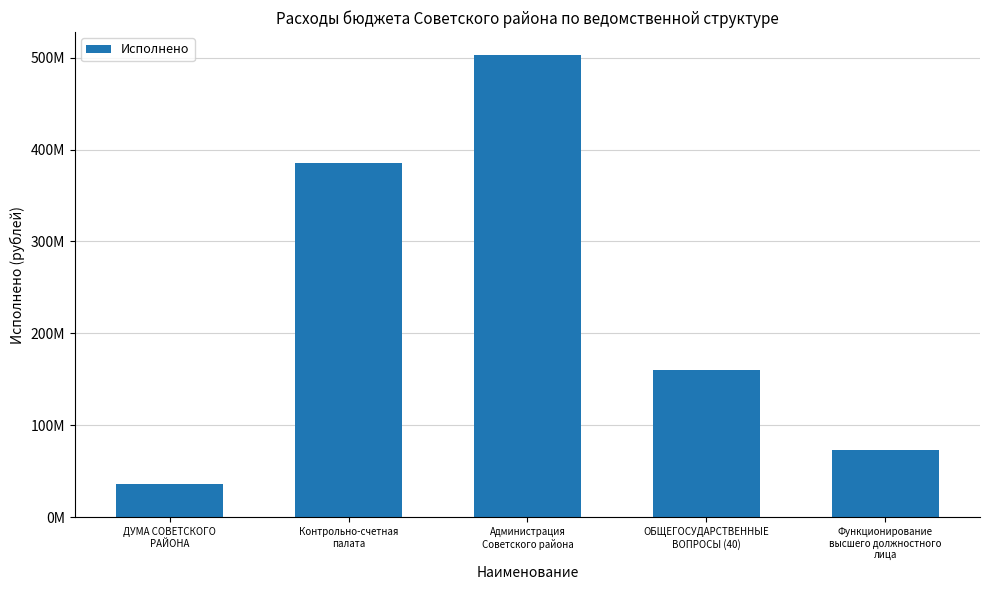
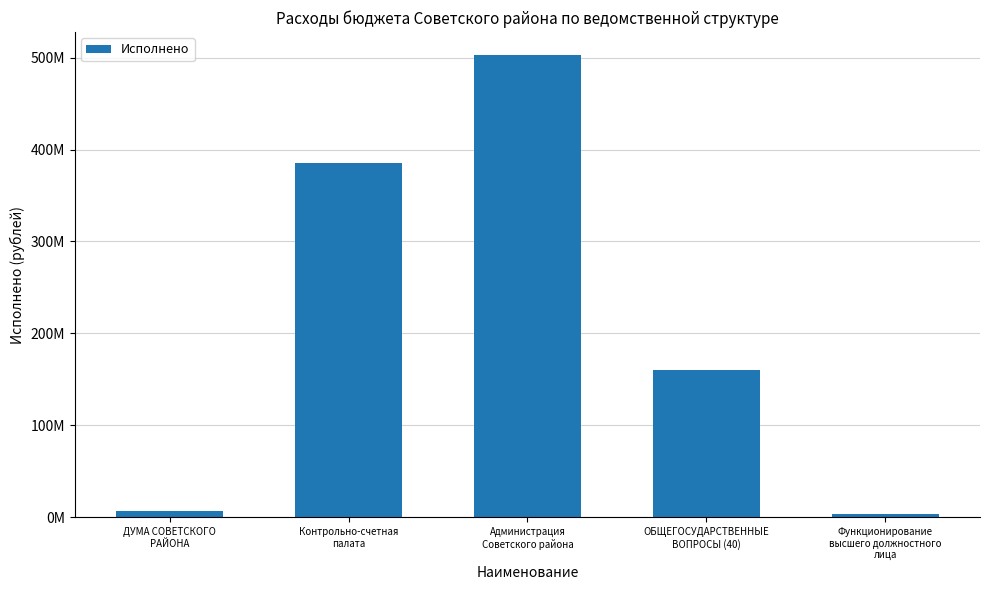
  {
-   "ДУМА СОВЕТСКОГО РАЙОНА": 40000000,
+   "ДУМА СОВЕТСКОГО РАЙОНА": 10000000,
    "Контрольно-счетная палата": 380000000,
    "Администрация Советского района": 500000000,
    "ОБЩЕГОСУДАРСТВЕННЫЕ ВОПРОСЫ (40)": 160000000,
-   "Функционирование высшего должностного лица": 70000000
+   "Функционирование высшего должностного лица": 0
  }
